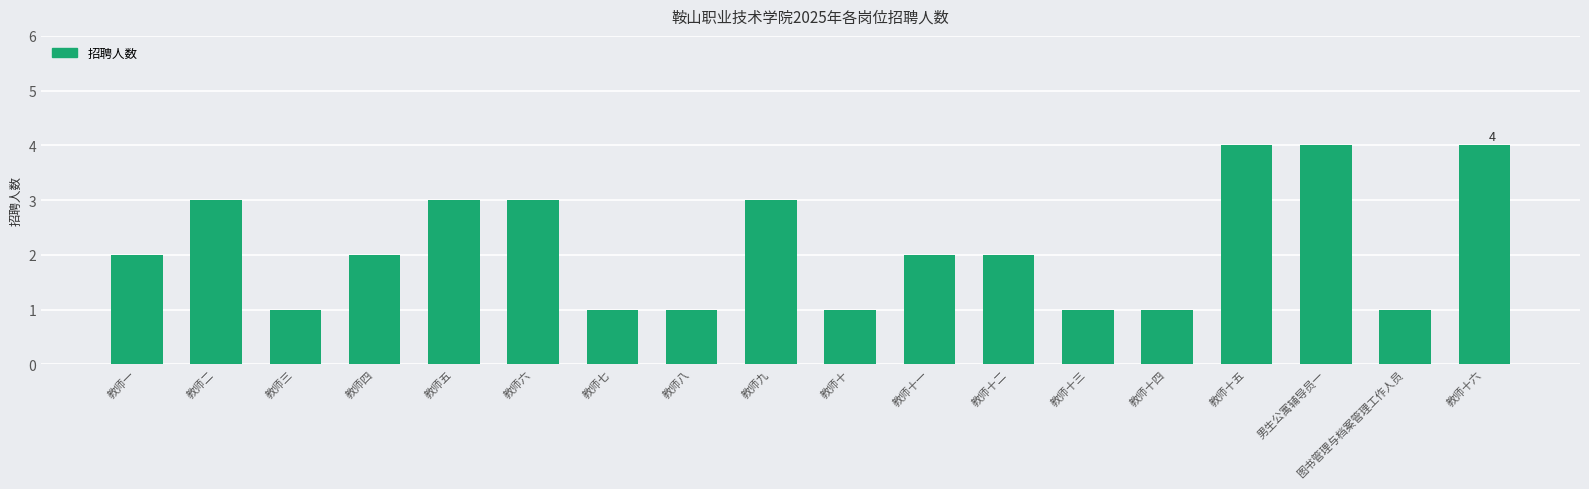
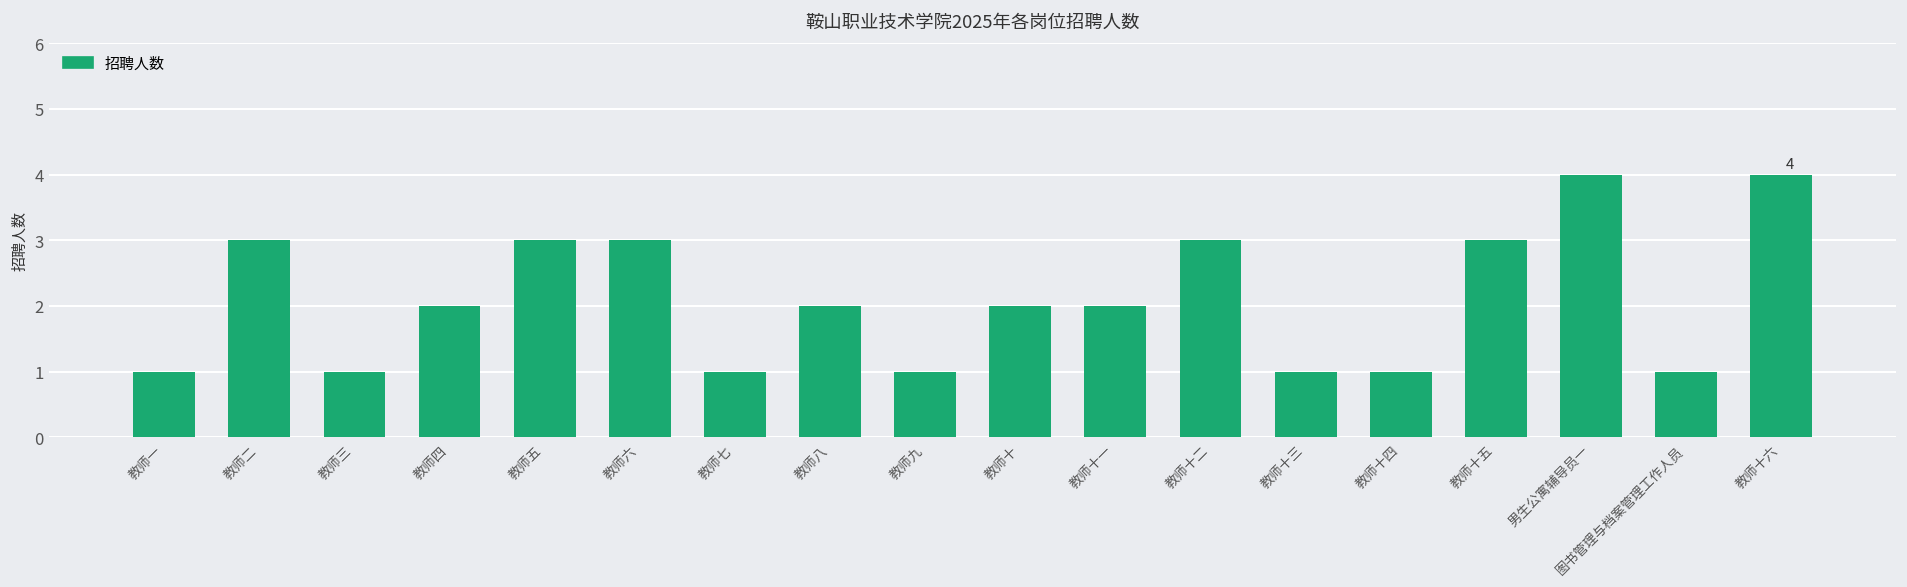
  {
-   "教师一": 2,
+   "教师一": 1,
    "教师二": 3,
    "教师三": 1,
    "教师四": 2,
    "教师五": 3,
    "教师六": 3,
    "教师七": 1,
-   "教师八": 1,
-   "教师九": 3,
-   "教师十": 1,
+   "教师八": 2,
+   "教师九": 1,
+   "教师十": 2,
    "教师十一": 2,
-   "教师十二": 2,
+   "教师十二": 3,
    "教师十三": 1,
    "教师十四": 1,
-   "教师十五": 4,
+   "教师十五": 3,
    "男生公寓辅导员一": 4,
    "图书管理与档案管理工作人员": 1
  }
